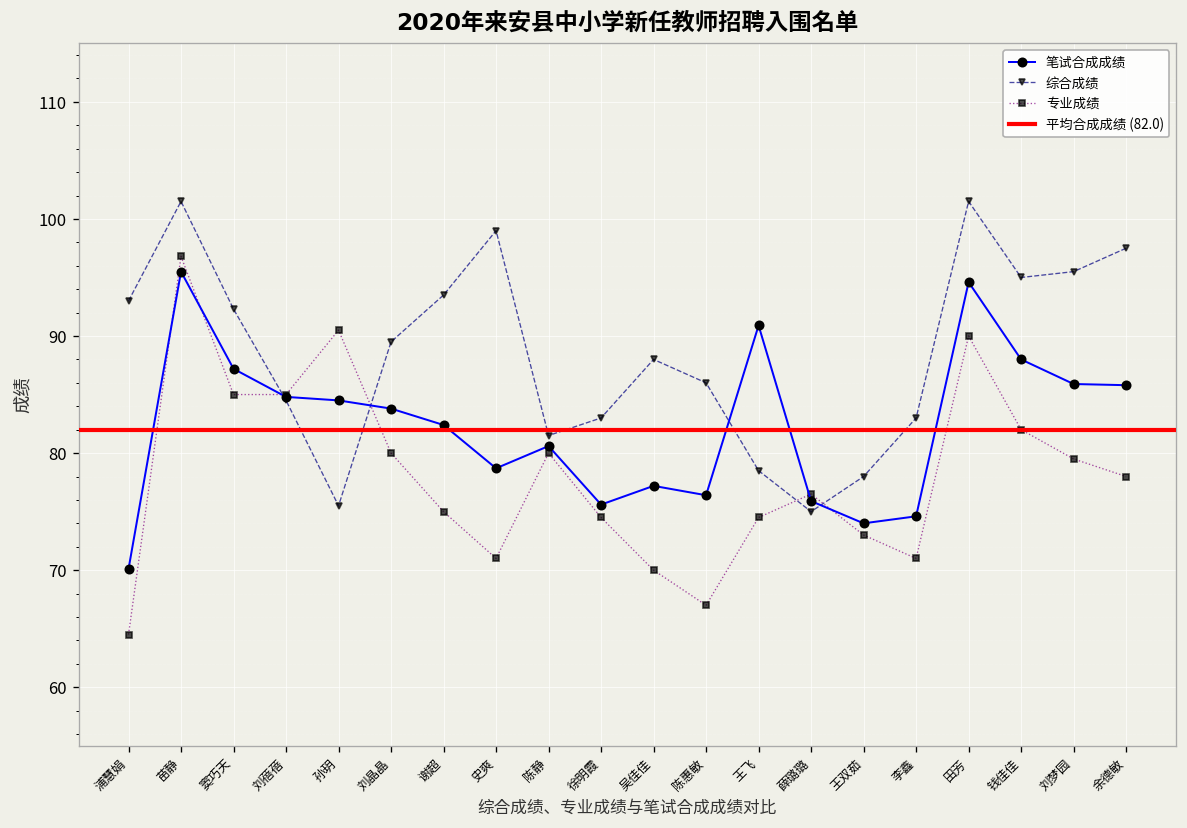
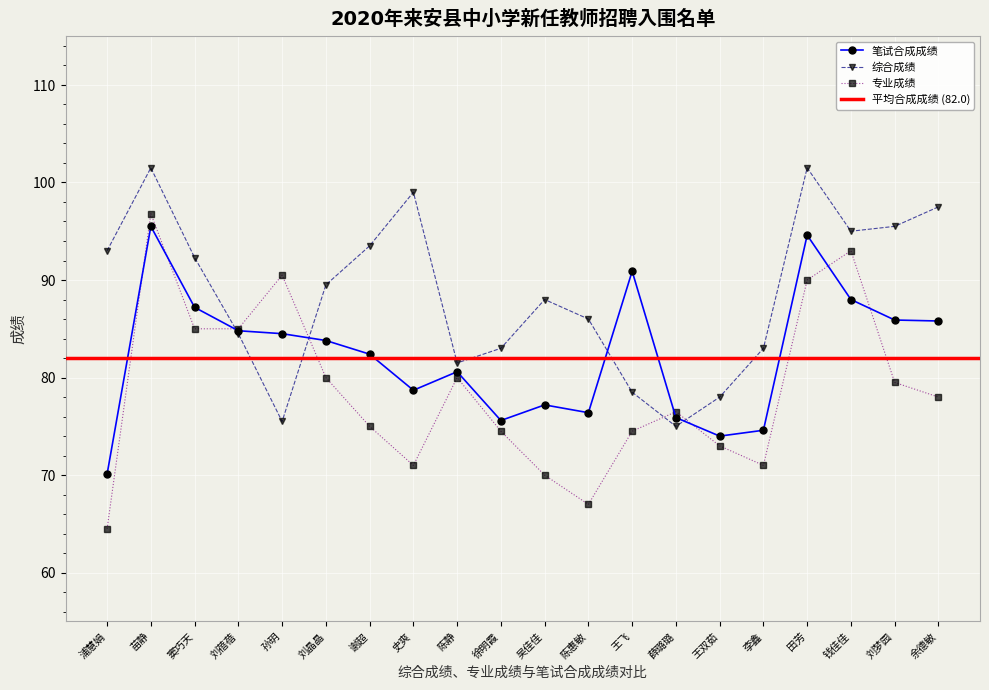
  {
    "笔试合成成绩": {
      "浦慧娟": 70,
      "苗静": 96,
      "窦巧天": 87,
      "孙玥": 85,
      "刘晶晶": 84,
      "谢超": 82,
      "史爽": 79,
      "陈静": 81,
      "徐明霞": 76,
      "吴佳佳": 77,
      "陈惠敏": 76,
      "王飞": 91,
      "薛璐璐": 76,
      "王双茹": 74,
      "李鑫": 75,
      "田芳": 95,
      "钱佳佳": 88,
      "刘梦园": 86,
      "余德敏": 86
    },
    "综合成绩": {
      "浦慧娟": 93,
      "苗静": 102,
      "窦巧天": 92,
      "刘蓓蓓": 85,
      "孙玥": 76,
      "刘晶晶": 90,
      "谢超": 94,
      "史爽": 99,
      "陈静": 82,
      "徐明霞": 83,
      "吴佳佳": 88,
      "陈惠敏": 86,
      "王飞": 79,
      "薛璐璐": 75,
      "王双茹": 78,
      "李鑫": 83,
      "田芳": 102,
      "钱佳佳": 95,
      "刘梦园": 96,
      "余德敏": 98
    },
    "专业成绩": {
      "浦慧娟": 65,
      "苗静": 97,
      "窦巧天": 85,
      "孙玥": 91,
      "刘晶晶": 80,
      "谢超": 75,
      "史爽": 71,
      "陈静": 80,
      "徐明霞": 75,
      "吴佳佳": 70,
      "陈惠敏": 67,
      "王飞": 75,
      "薛璐璐": 77,
      "王双茹": 73,
      "李鑫": 71,
      "田芳": 90,
-     "钱佳佳": 82,
+     "钱佳佳": 93,
      "刘梦园": 80,
      "余德敏": 78
    }
  }
